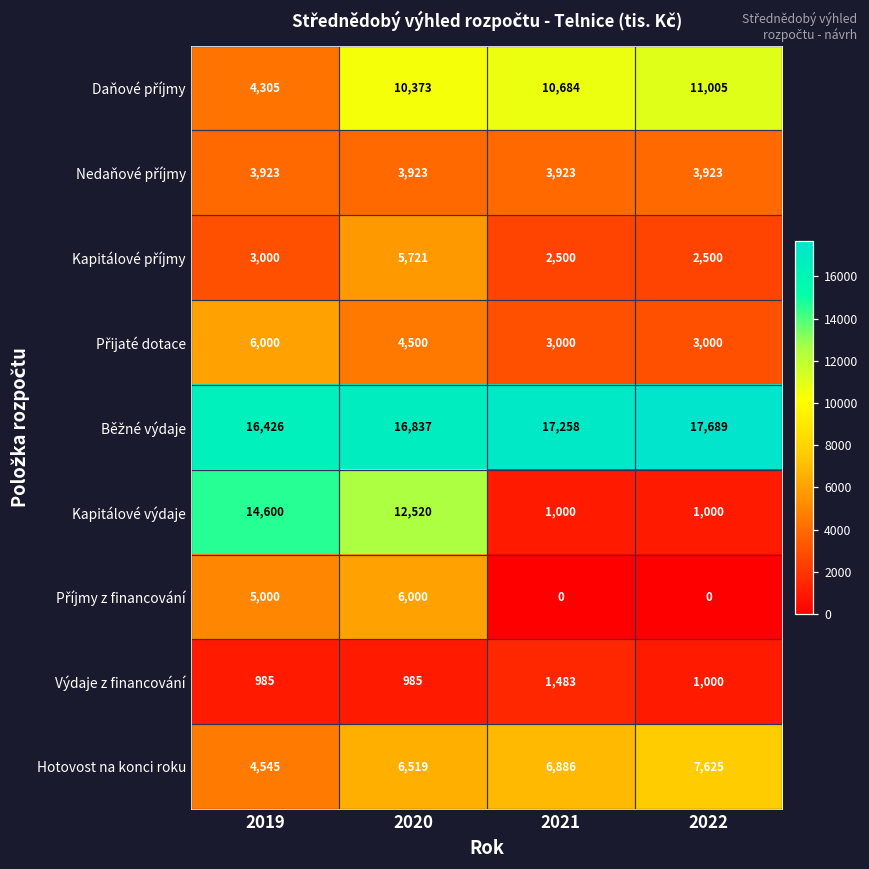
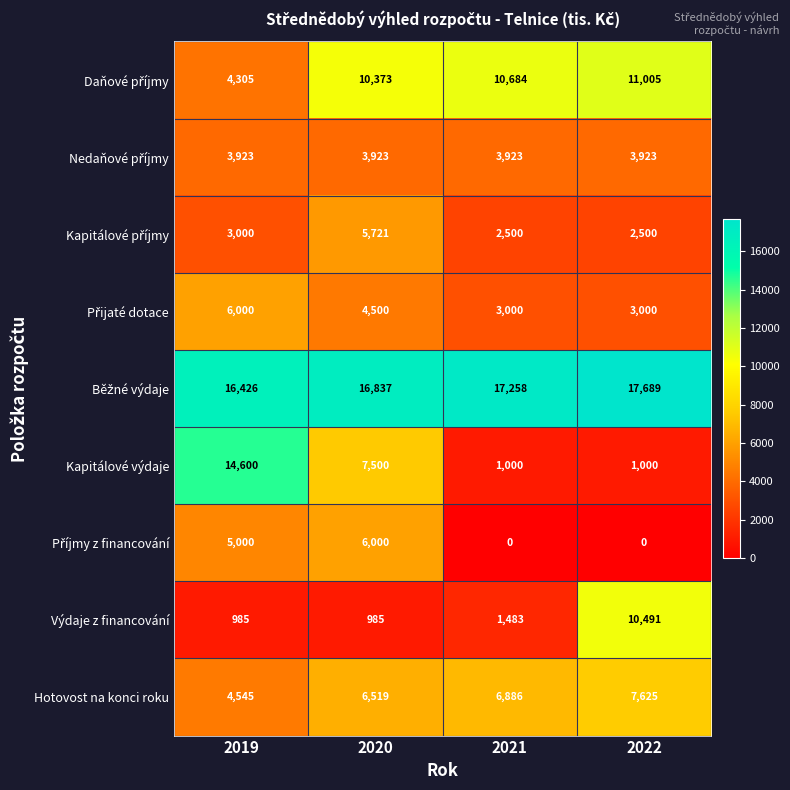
  {
    "Daňové příjmy": {
      "2019": "4,305",
      "2020": "10,373",
      "2021": "10,684",
      "2022": "11,005"
    },
    "Nedaňové příjmy": {
      "2019": "3,923",
      "2020": "3,923",
      "2021": "3,923",
      "2022": "3,923"
    },
    "Kapitálové příjmy": {
      "2019": "3,000",
      "2020": "5,721",
      "2021": "2,500",
      "2022": "2,500"
    },
    "Přijaté dotace": {
      "2019": "6,000",
      "2020": "4,500",
      "2021": "3,000",
      "2022": "3,000"
    },
    "Běžné výdaje": {
      "2019": "16,426",
      "2020": "16,837",
      "2021": "17,258",
      "2022": "17,689"
    },
    "Kapitálové výdaje": {
      "2019": "14,600",
-     "2020": "12,520",
+     "2020": "7,500",
      "2021": "1,000",
      "2022": "1,000"
    },
    "Příjmy z financování": {
      "2019": "5,000",
      "2020": "6,000",
      "2021": "0",
      "2022": "0"
    },
    "Výdaje z financování": {
      "2019": "985",
      "2020": "985",
      "2021": "1,483",
-     "2022": "1,000"
+     "2022": "10,491"
    },
    "Hotovost na konci roku": {
      "2019": "4,545",
      "2020": "6,519",
      "2021": "6,886",
      "2022": "7,625"
    }
  }
